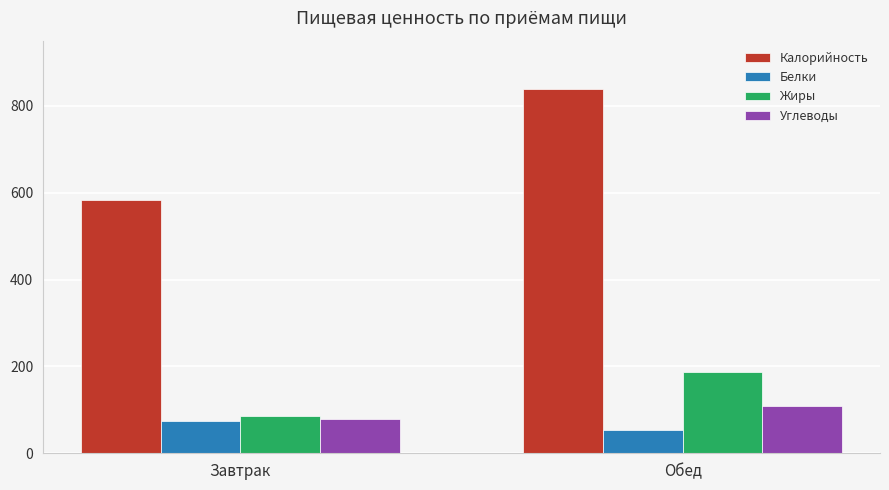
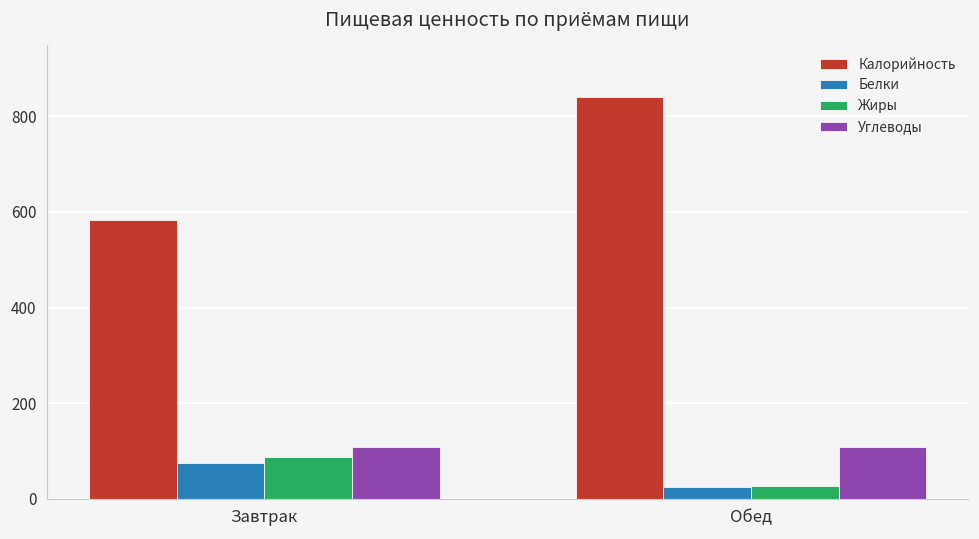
  {
    "Калорийность": {
      "Завтрак": 580,
      "Обед": 840
    },
    "Белки": {
      "Завтрак": 70,
-     "Обед": 50
+     "Обед": 30
    },
    "Жиры": {
      "Завтрак": 90,
-     "Обед": 190
+     "Обед": 30
    },
    "Углеводы": {
-     "Завтрак": 80,
+     "Завтрак": 110,
      "Обед": 110
    }
  }
